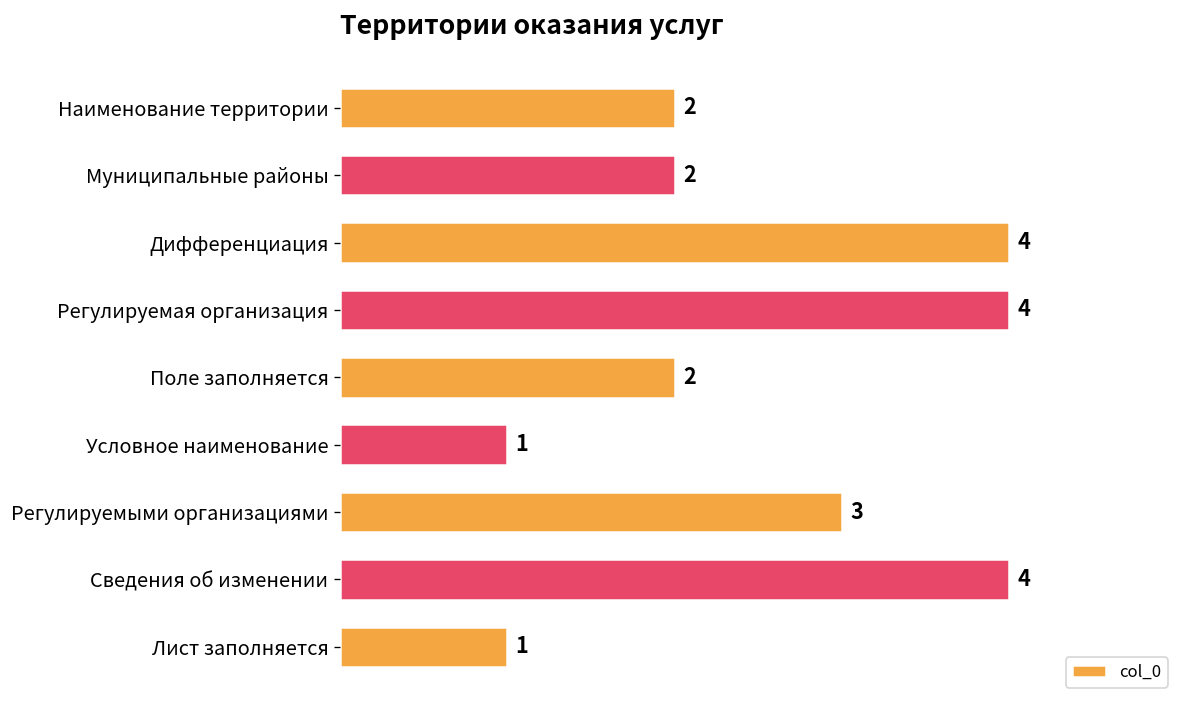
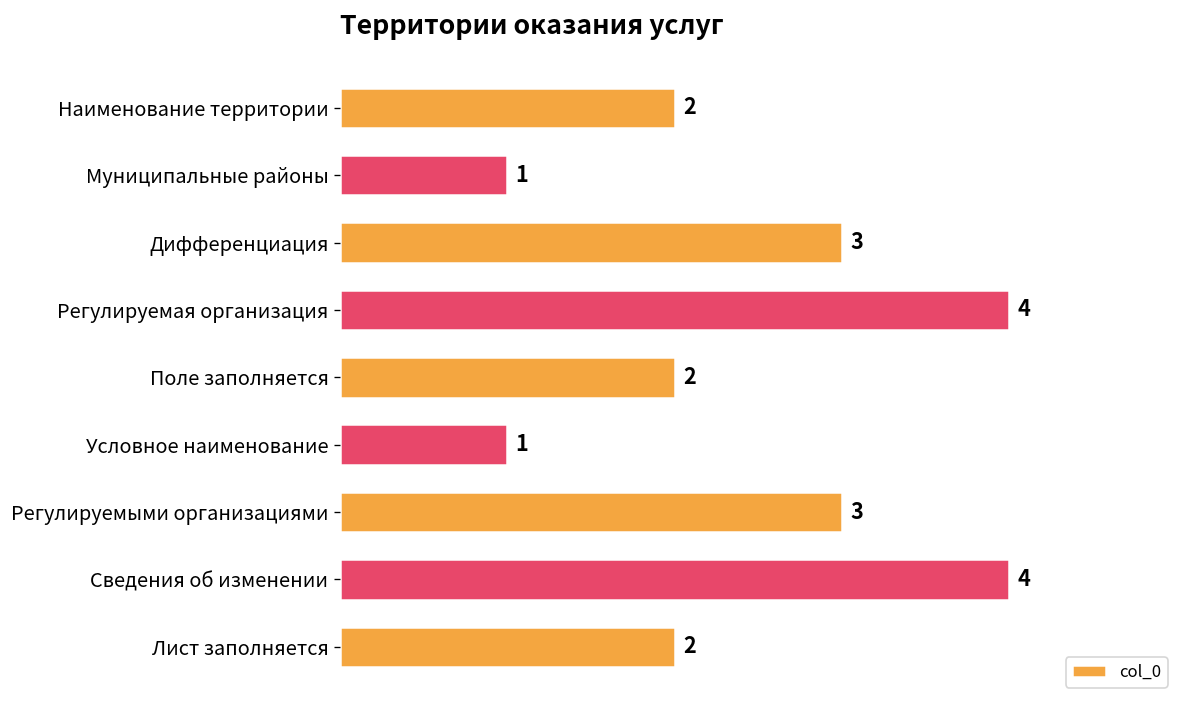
  {
    "Наименование территории": 2,
-   "Муниципальные районы": 2,
-   "Дифференциация": 4,
+   "Муниципальные районы": 1,
+   "Дифференциация": 3,
    "Регулируемая организация": 4,
    "Поле заполняется": 2,
    "Условное наименование": 1,
    "Регулируемыми организациями": 3,
    "Сведения об изменении": 4,
-   "Лист заполняется": 1
+   "Лист заполняется": 2
  }
